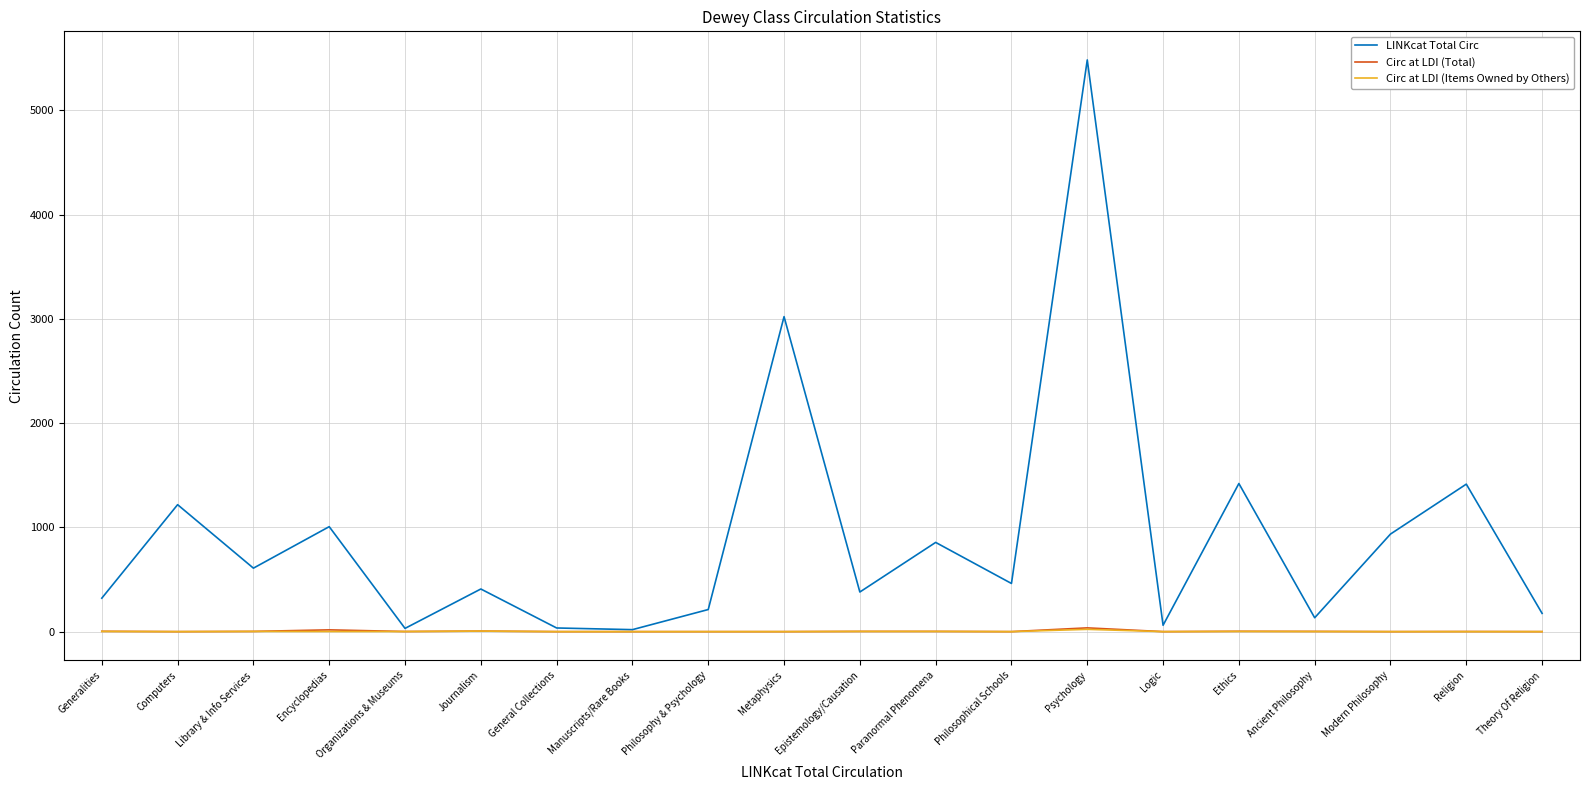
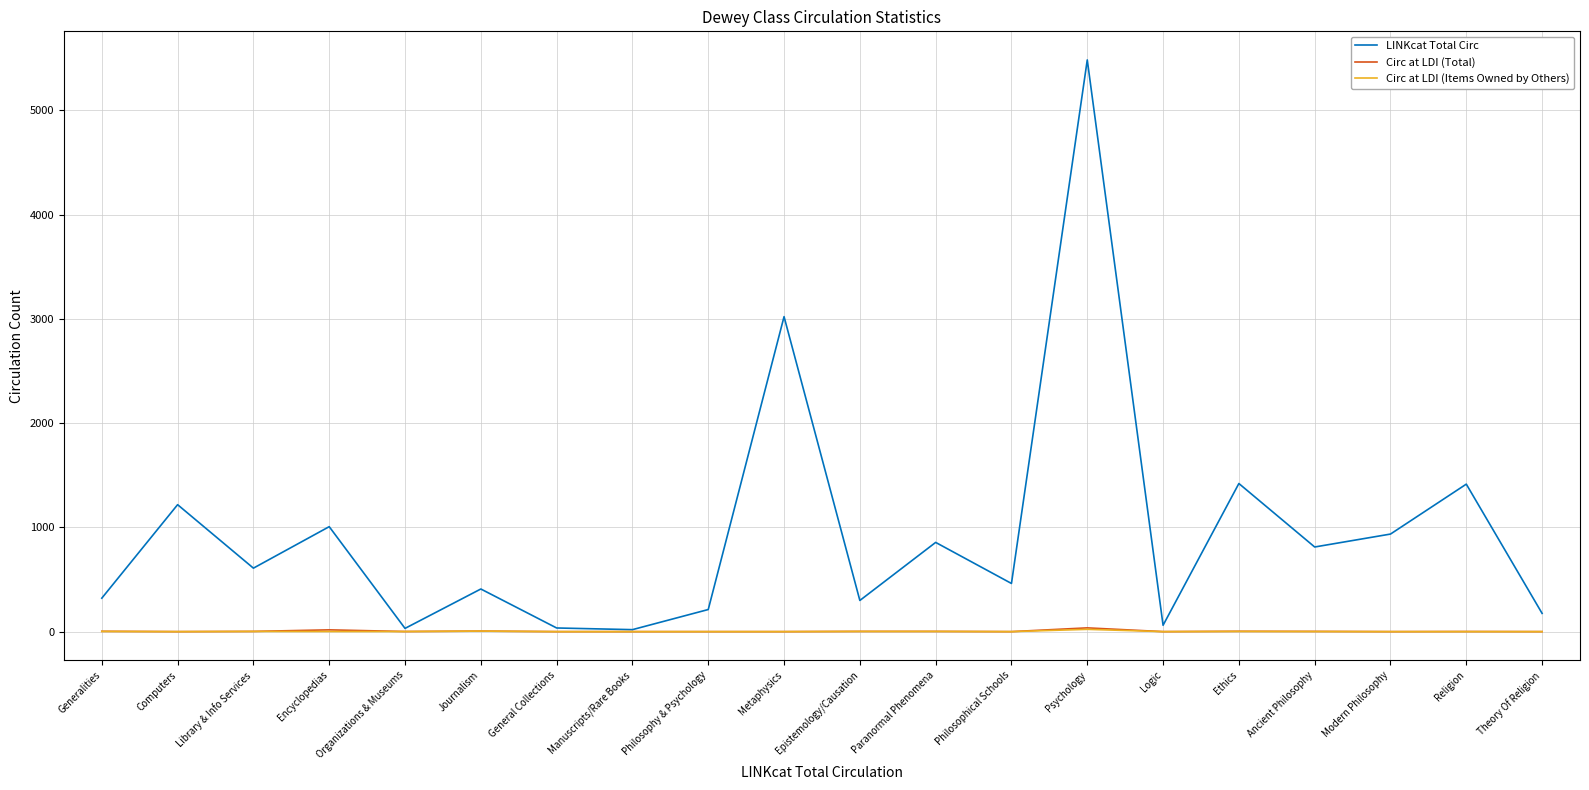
  {
    "LINKcat Total Circ": {
      "Generalities": 320,
      "Computers": 1220,
      "Library & Info Services": 610,
      "Encyclopedias": 1010,
      "Organizations & Museums": 30,
      "Journalism": 410,
      "General Collections": 40,
      "Philosophy & Psychology": 210,
      "Metaphysics": 3020,
-     "Epistemology/Causation": 380,
+     "Epistemology/Causation": 300,
      "Paranormal Phenomena": 860,
      "Philosophical Schools": 460,
      "Psychology": 5490,
      "Logic": 60,
      "Ethics": 1420,
-     "Ancient Philosophy": 130,
+     "Ancient Philosophy": 810,
      "Modern Philosophy": 940,
      "Religion": 1420,
      "Theory Of Religion": 180
    }
  }
